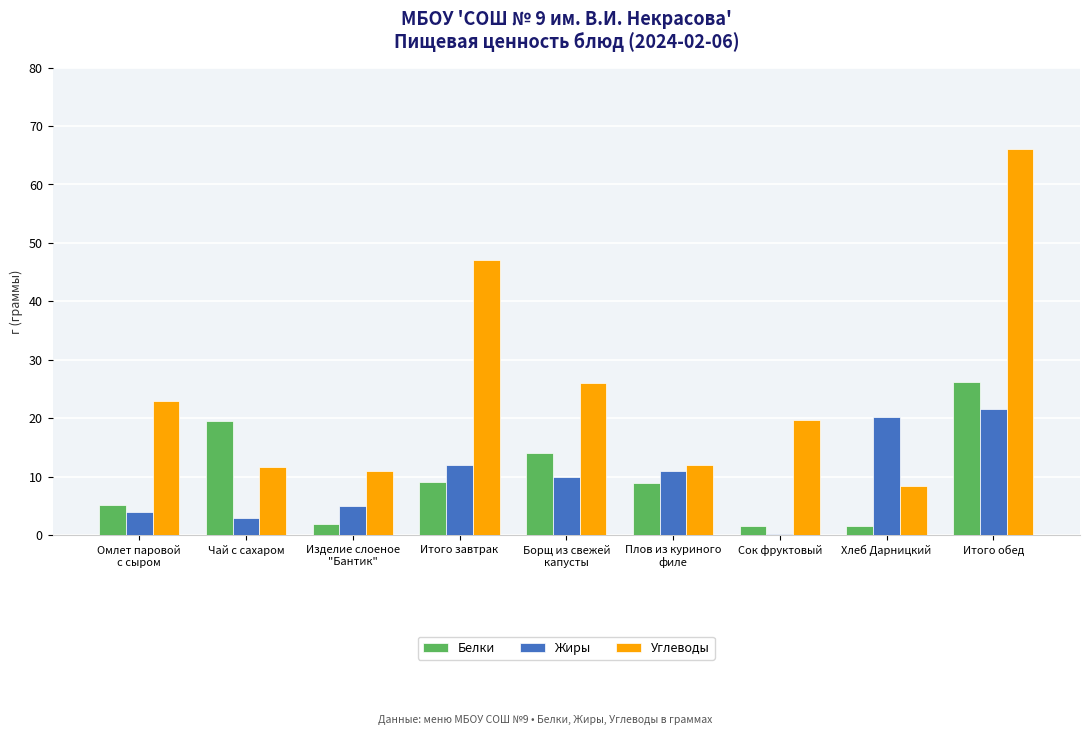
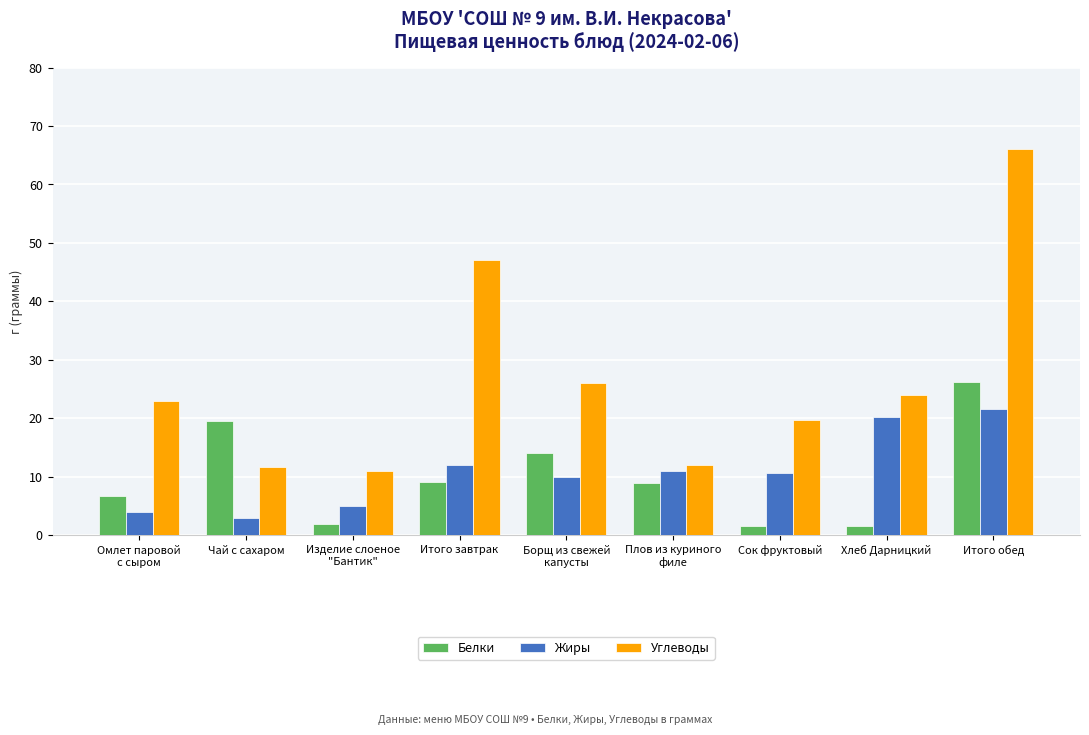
  {
    "Белки": {
-     "Омлет паровой с сыром": 5,
+     "Омлет паровой с сыром": 7,
      "Чай с сахаром": 20,
      "Изделие слоеное \"Бантик\"": 2,
      "Итого завтрак": 9,
      "Борщ из свежей капусты": 14,
      "Плов из куриного филе": 9,
      "Сок фруктовый": 2,
      "Хлеб Дарницкий": 2,
      "Итого обед": 26
    },
    "Жиры": {
      "Омлет паровой с сыром": 4,
      "Чай с сахаром": 3,
      "Изделие слоеное \"Бантик\"": 5,
      "Итого завтрак": 12,
      "Борщ из свежей капусты": 10,
      "Плов из куриного филе": 11,
-     "Сок фруктовый": 0,
+     "Сок фруктовый": 11,
      "Хлеб Дарницкий": 20,
      "Итого обед": 22
    },
    "Углеводы": {
      "Омлет паровой с сыром": 23,
      "Чай с сахаром": 12,
      "Изделие слоеное \"Бантик\"": 11,
      "Итого завтрак": 47,
      "Борщ из свежей капусты": 26,
      "Плов из куриного филе": 12,
      "Сок фруктовый": 20,
-     "Хлеб Дарницкий": 8,
+     "Хлеб Дарницкий": 24,
      "Итого обед": 66
    }
  }
